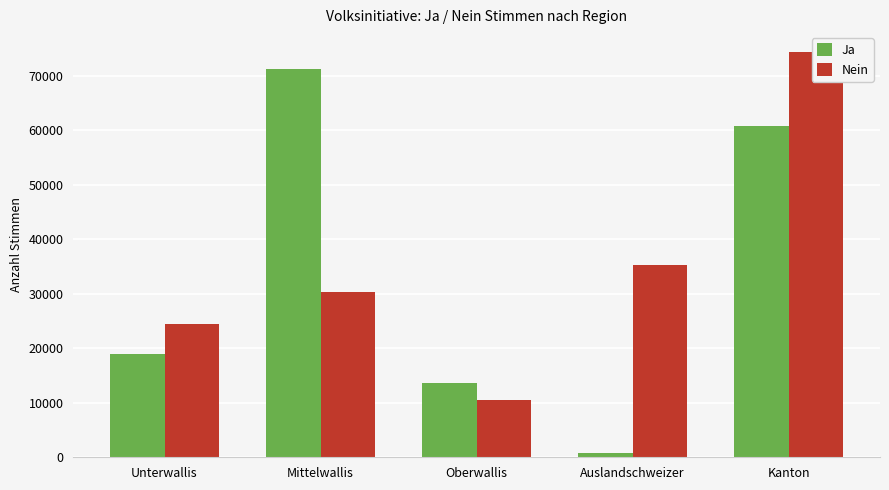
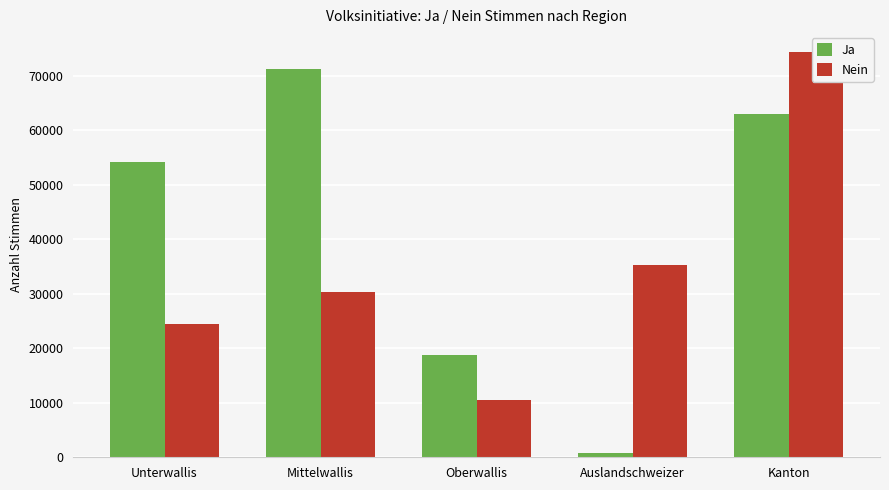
  {
    "Ja": {
-     "Unterwallis": 19000,
+     "Unterwallis": 54000,
      "Mittelwallis": 71000,
-     "Oberwallis": 14000,
+     "Oberwallis": 19000,
      "Auslandschweizer": 1000,
-     "Kanton": 61000
+     "Kanton": 63000
    },
    "Nein": {
      "Unterwallis": 24000,
      "Mittelwallis": 30000,
      "Oberwallis": 10000,
      "Auslandschweizer": 35000
    }
  }
